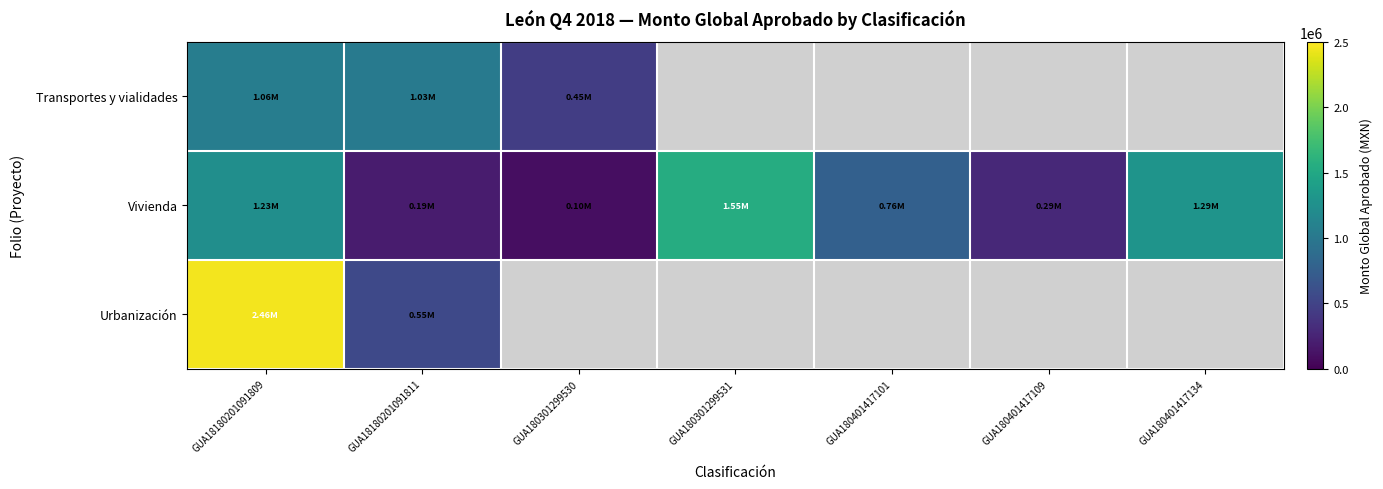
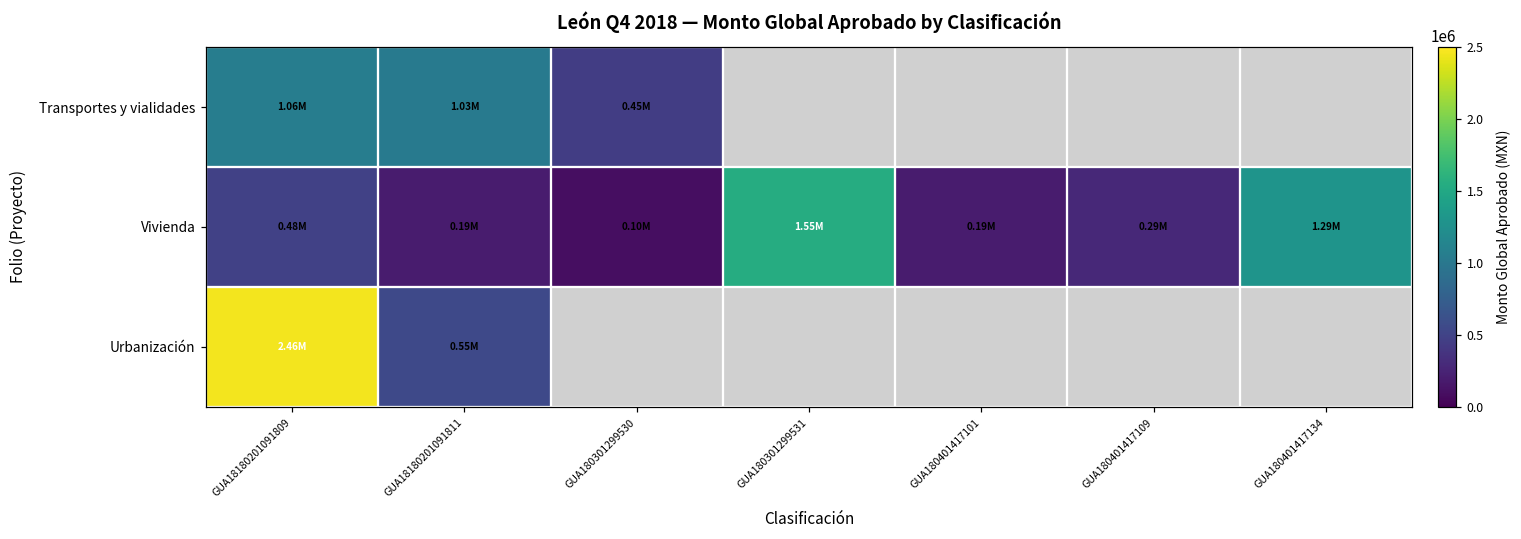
  {
    "Transportes y vialidades": {
      "GUA18180201091809": "1.06M",
      "GUA18180201091811": "1.03M",
      "GUA180301299530": "0.45M"
    },
    "Vivienda": {
-     "GUA18180201091809": "1.23M",
+     "GUA18180201091809": "0.48M",
      "GUA18180201091811": "0.19M",
      "GUA180301299530": "0.10M",
      "GUA180301299531": "1.55M",
-     "GUA180401417101": "0.76M",
+     "GUA180401417101": "0.19M",
      "GUA180401417109": "0.29M",
      "GUA180401417134": "1.29M"
    },
    "Urbanización": {
      "GUA18180201091809": "2.46M",
      "GUA18180201091811": "0.55M"
    }
  }
